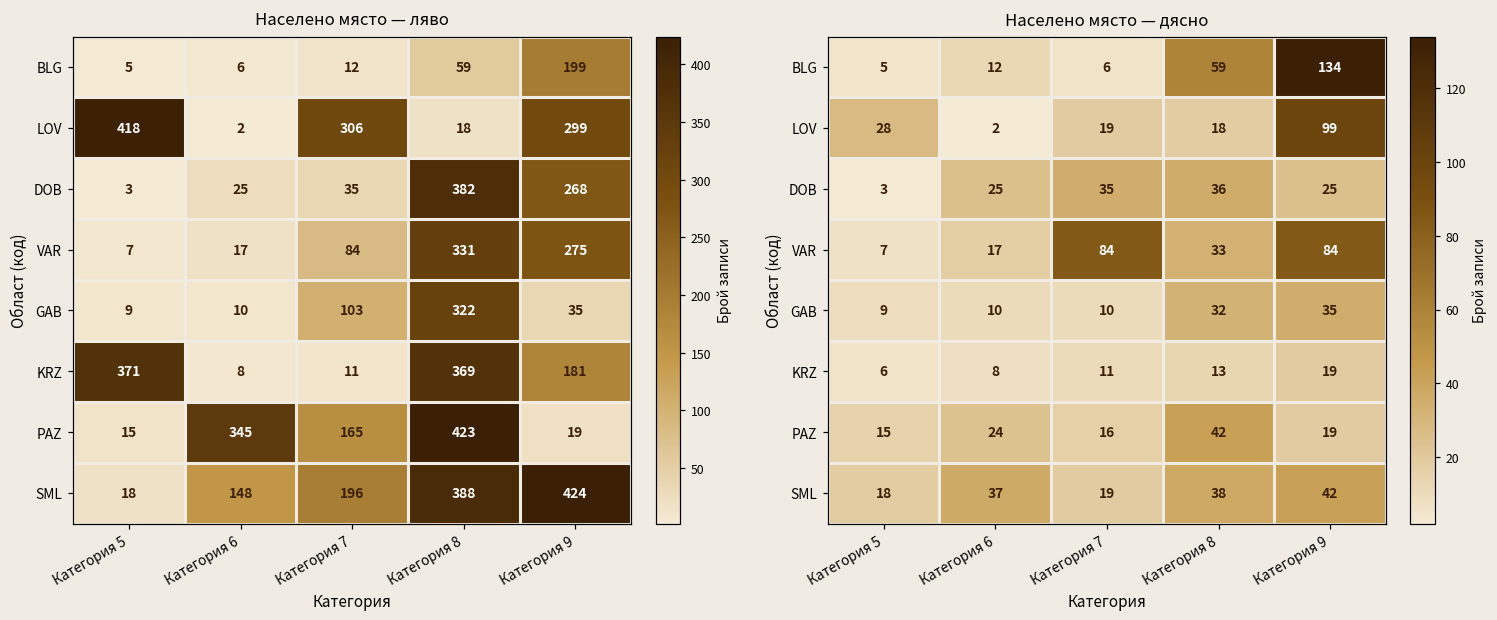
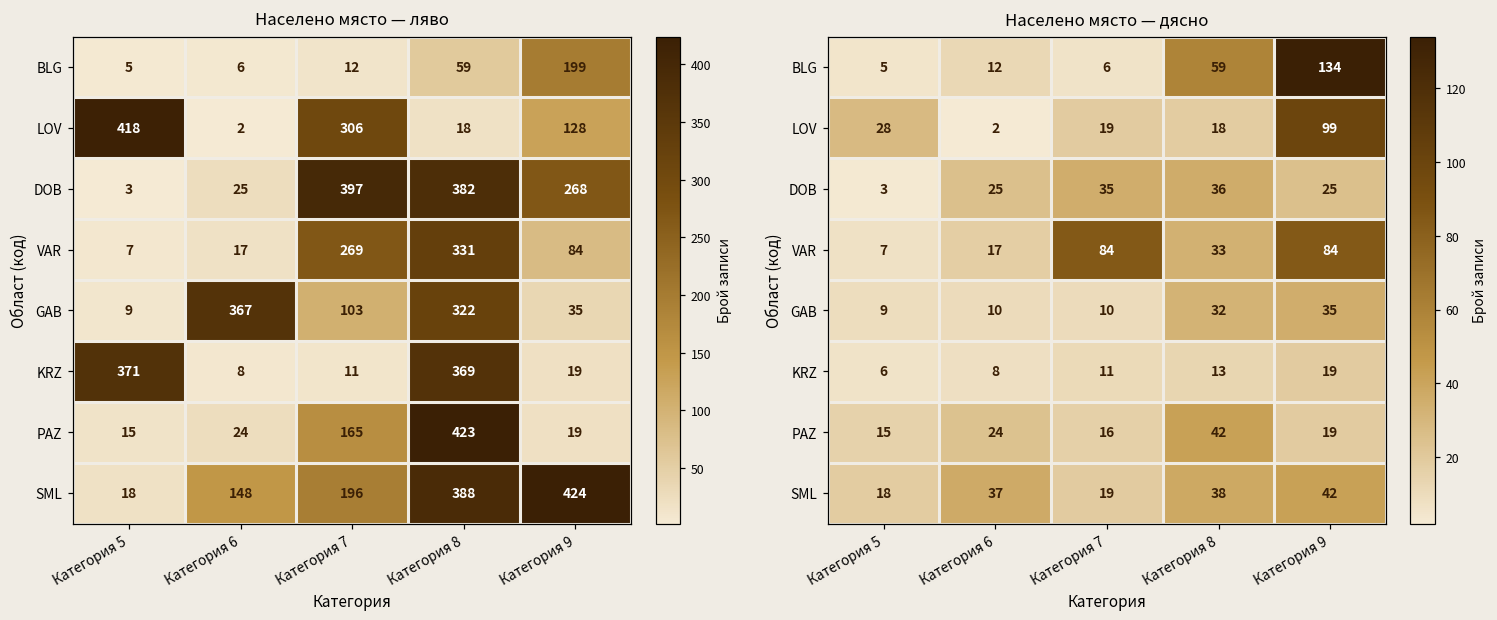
  {
    "Населено място — ляво": {
      "BLG": {
        "Категория 5": 5,
        "Категория 6": 6,
        "Категория 7": 12,
        "Категория 8": 59,
        "Категория 9": 199
      },
      "LOV": {
        "Категория 5": 418,
        "Категория 6": 2,
        "Категория 7": 306,
        "Категория 8": 18,
-       "Категория 9": 299
+       "Категория 9": 128
      },
      "DOB": {
        "Категория 5": 3,
        "Категория 6": 25,
-       "Категория 7": 35,
+       "Категория 7": 397,
        "Категория 8": 382,
        "Категория 9": 268
      },
      "VAR": {
        "Категория 5": 7,
        "Категория 6": 17,
-       "Категория 7": 84,
+       "Категория 7": 269,
        "Категория 8": 331,
-       "Категория 9": 275
+       "Категория 9": 84
      },
      "GAB": {
        "Категория 5": 9,
-       "Категория 6": 10,
+       "Категория 6": 367,
        "Категория 7": 103,
        "Категория 8": 322,
        "Категория 9": 35
      },
      "KRZ": {
        "Категория 5": 371,
        "Категория 6": 8,
        "Категория 7": 11,
        "Категория 8": 369,
-       "Категория 9": 181
+       "Категория 9": 19
      },
      "PAZ": {
        "Категория 5": 15,
-       "Категория 6": 345,
+       "Категория 6": 24,
        "Категория 7": 165,
        "Категория 8": 423,
        "Категория 9": 19
      },
      "SML": {
        "Категория 5": 18,
        "Категория 6": 148,
        "Категория 7": 196,
        "Категория 8": 388,
        "Категория 9": 424
      }
    },
    "Населено място — дясно": {
      "BLG": {
        "Категория 5": 5,
        "Категория 6": 12,
        "Категория 7": 6,
        "Категория 8": 59,
        "Категория 9": 134
      },
      "LOV": {
        "Категория 5": 28,
        "Категория 6": 2,
        "Категория 7": 19,
        "Категория 8": 18,
        "Категория 9": 99
      },
      "DOB": {
        "Категория 5": 3,
        "Категория 6": 25,
        "Категория 7": 35,
        "Категория 8": 36,
        "Категория 9": 25
      },
      "VAR": {
        "Категория 5": 7,
        "Категория 6": 17,
        "Категория 7": 84,
        "Категория 8": 33,
        "Категория 9": 84
      },
      "GAB": {
        "Категория 5": 9,
        "Категория 6": 10,
        "Категория 7": 10,
        "Категория 8": 32,
        "Категория 9": 35
      },
      "KRZ": {
        "Категория 5": 6,
        "Категория 6": 8,
        "Категория 7": 11,
        "Категория 8": 13,
        "Категория 9": 19
      },
      "PAZ": {
        "Категория 5": 15,
        "Категория 6": 24,
        "Категория 7": 16,
        "Категория 8": 42,
        "Категория 9": 19
      },
      "SML": {
        "Категория 5": 18,
        "Категория 6": 37,
        "Категория 7": 19,
        "Категория 8": 38,
        "Категория 9": 42
      }
    }
  }
